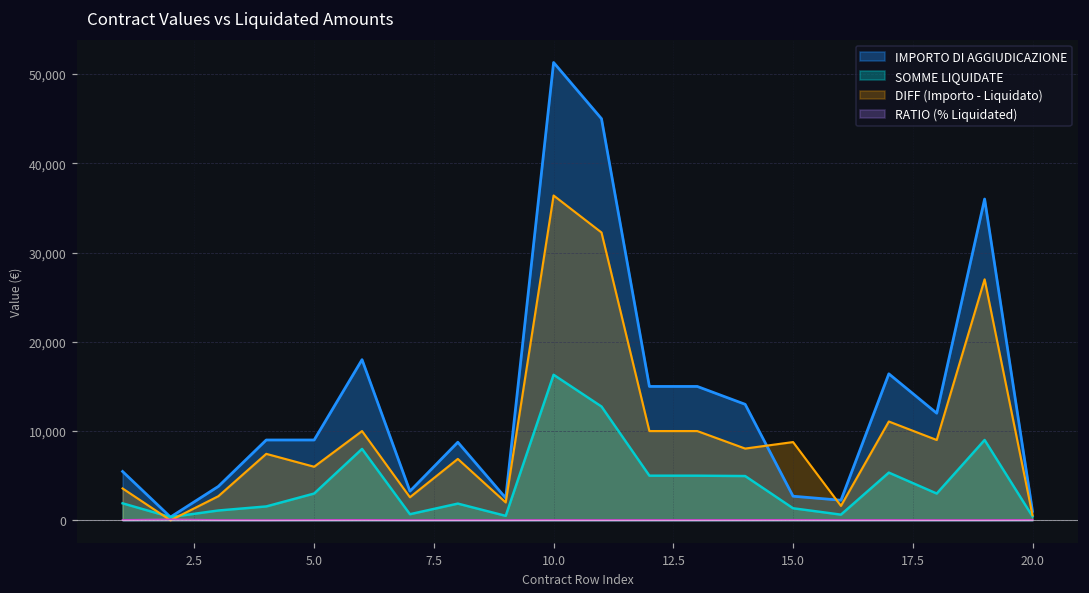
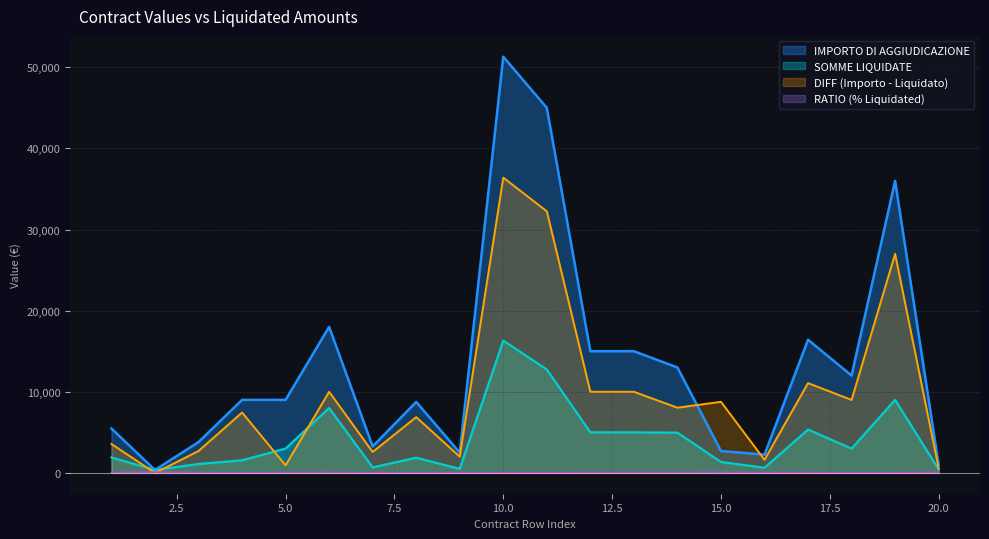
  {
    "DIFF (Importo - Liquidato)": {
-     "5.0": "6,000",
+     "5.0": "1,000",
      "10.0": "36,000",
      "15.0": "9,000"
    },
    "RATIO (% Liquidated)": {
      "5.0": "0",
      "10.0": "0",
      "15.0": "0",
      "20.0": "0"
    }
  }
